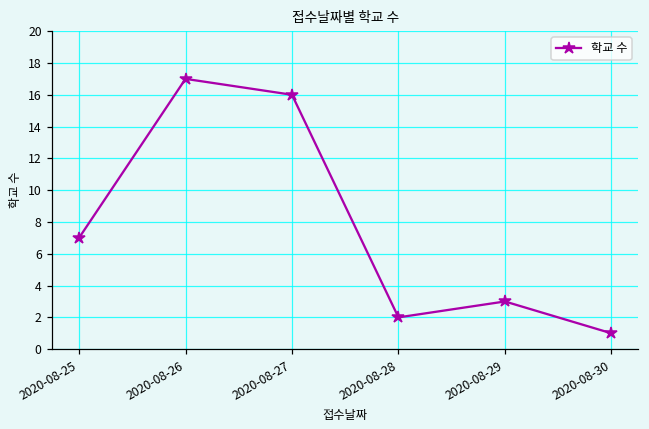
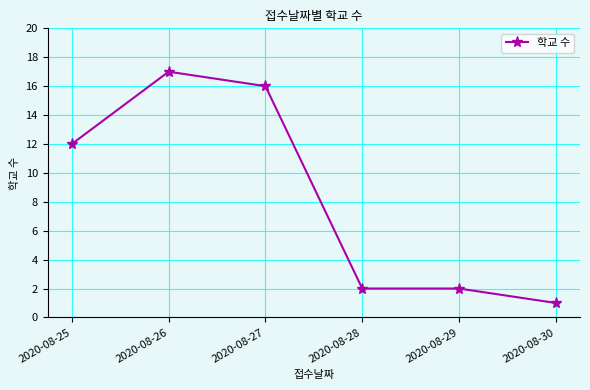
  {
-   "2020-08-25": 7,
+   "2020-08-25": 12,
    "2020-08-26": 17,
    "2020-08-27": 16,
    "2020-08-28": 2,
-   "2020-08-29": 3,
+   "2020-08-29": 2,
    "2020-08-30": 1
  }
